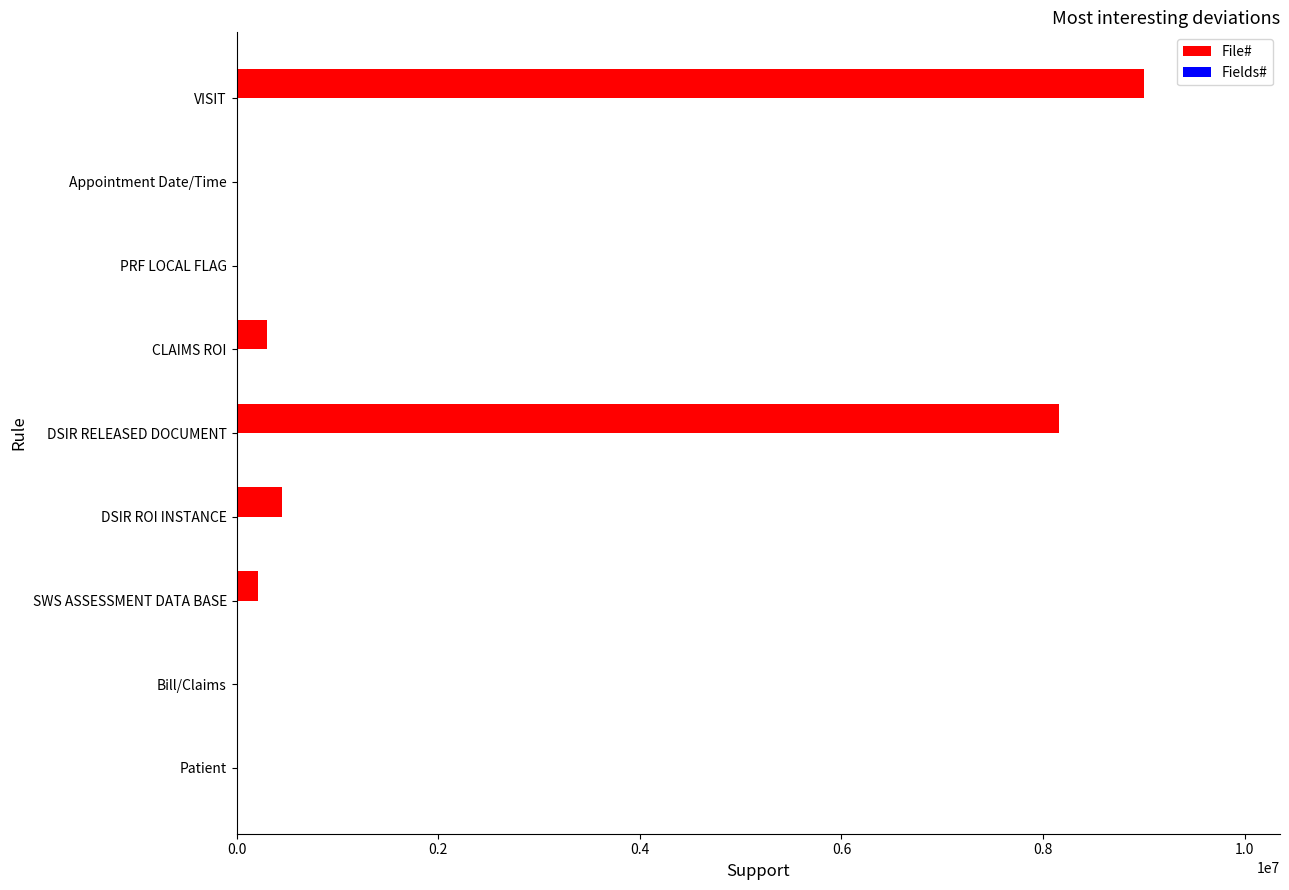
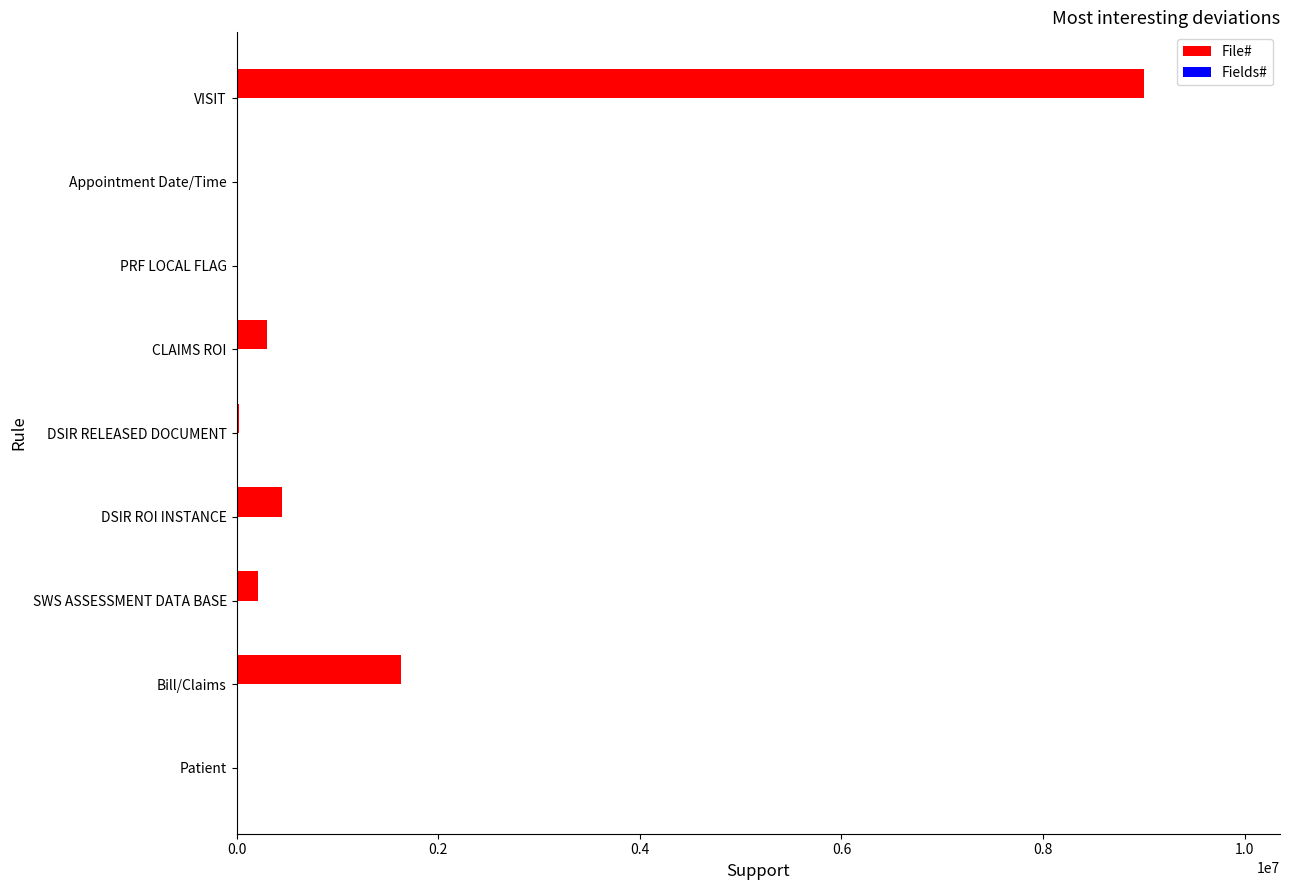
  {
    "File#": {
      "VISIT": 9000000,
      "CLAIMS ROI": 300000,
-     "DSIR RELEASED DOCUMENT": 8160000,
+     "DSIR RELEASED DOCUMENT": 20000,
      "DSIR ROI INSTANCE": 450000,
      "SWS ASSESSMENT DATA BASE": 210000,
-     "Bill/Claims": 0
+     "Bill/Claims": 1630000
    },
    "Fields#": {
      "Appointment Date/Time": 0,
      "PRF LOCAL FLAG": 0,
      "CLAIMS ROI": 0,
      "DSIR RELEASED DOCUMENT": 0,
      "DSIR ROI INSTANCE": 0
    }
  }
